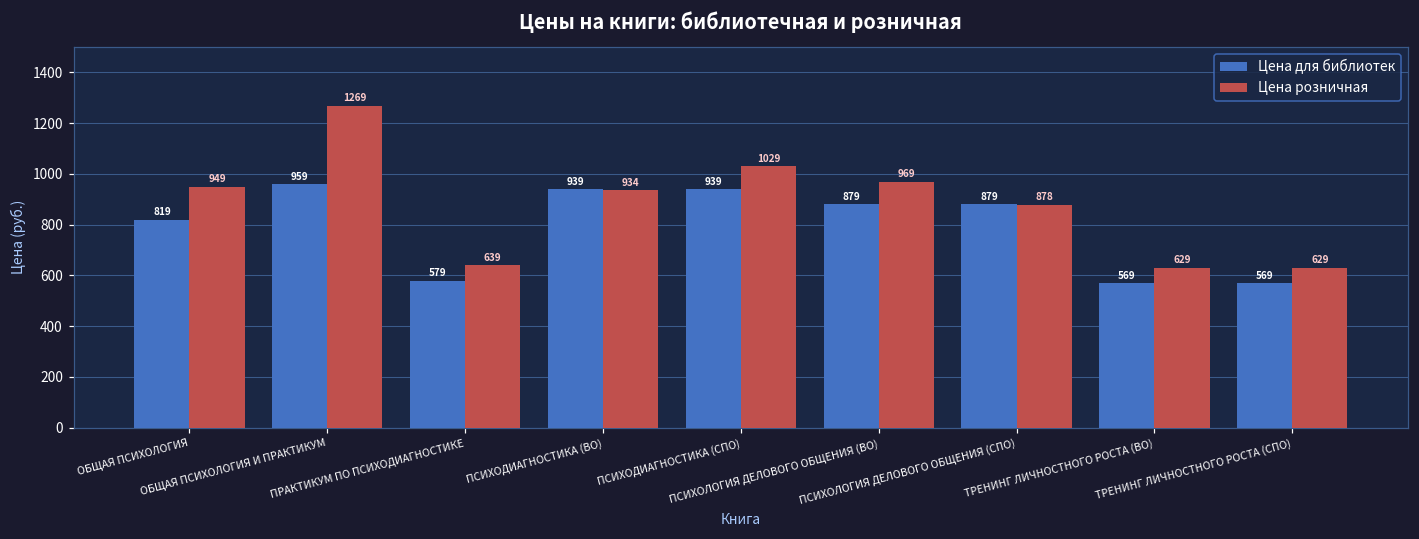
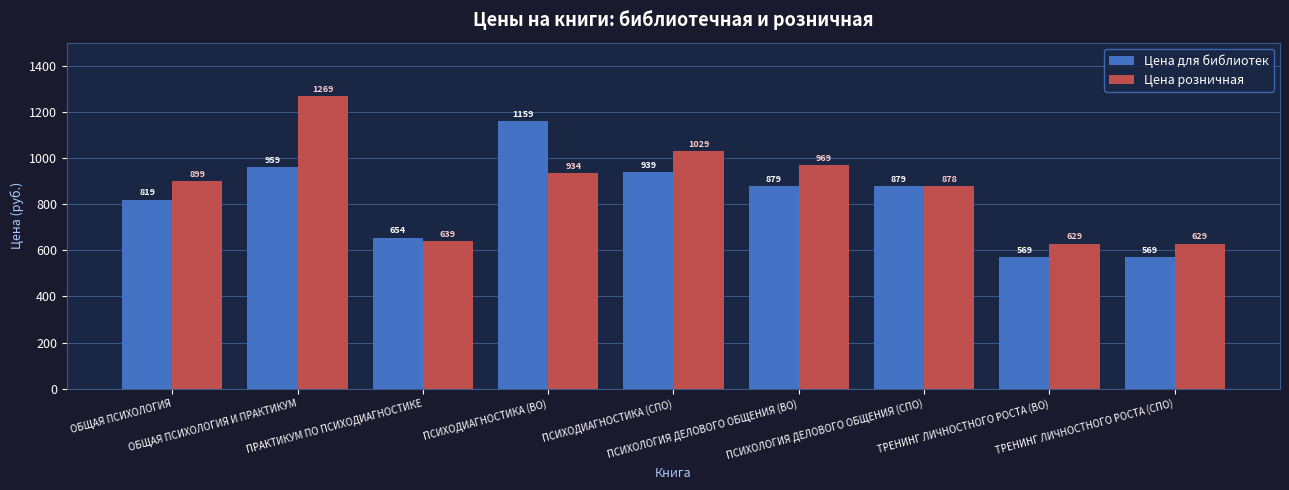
  {
    "Цена для библиотек": {
      "ОБЩАЯ ПСИХОЛОГИЯ": 819,
      "ОБЩАЯ ПСИХОЛОГИЯ И ПРАКТИКУМ": 959,
-     "ПРАКТИКУМ ПО ПСИХОДИАГНОСТИКЕ": 579,
-     "ПСИХОДИАГНОСТИКА (ВО)": 939,
+     "ПРАКТИКУМ ПО ПСИХОДИАГНОСТИКЕ": 654,
+     "ПСИХОДИАГНОСТИКА (ВО)": 1159,
      "ПСИХОДИАГНОСТИКА (СПО)": 939,
      "ПСИХОЛОГИЯ ДЕЛОВОГО ОБЩЕНИЯ (ВО)": 879,
      "ПСИХОЛОГИЯ ДЕЛОВОГО ОБЩЕНИЯ (СПО)": 879,
      "ТРЕНИНГ ЛИЧНОСТНОГО РОСТА (ВО)": 569,
      "ТРЕНИНГ ЛИЧНОСТНОГО РОСТА (СПО)": 569
    },
    "Цена розничная": {
-     "ОБЩАЯ ПСИХОЛОГИЯ": 949,
+     "ОБЩАЯ ПСИХОЛОГИЯ": 899,
      "ОБЩАЯ ПСИХОЛОГИЯ И ПРАКТИКУМ": 1269,
      "ПРАКТИКУМ ПО ПСИХОДИАГНОСТИКЕ": 639,
      "ПСИХОДИАГНОСТИКА (ВО)": 934,
      "ПСИХОДИАГНОСТИКА (СПО)": 1029,
      "ПСИХОЛОГИЯ ДЕЛОВОГО ОБЩЕНИЯ (ВО)": 969,
      "ТРЕНИНГ ЛИЧНОСТНОГО РОСТА (ВО)": 629,
      "ТРЕНИНГ ЛИЧНОСТНОГО РОСТА (СПО)": 629
    }
  }
